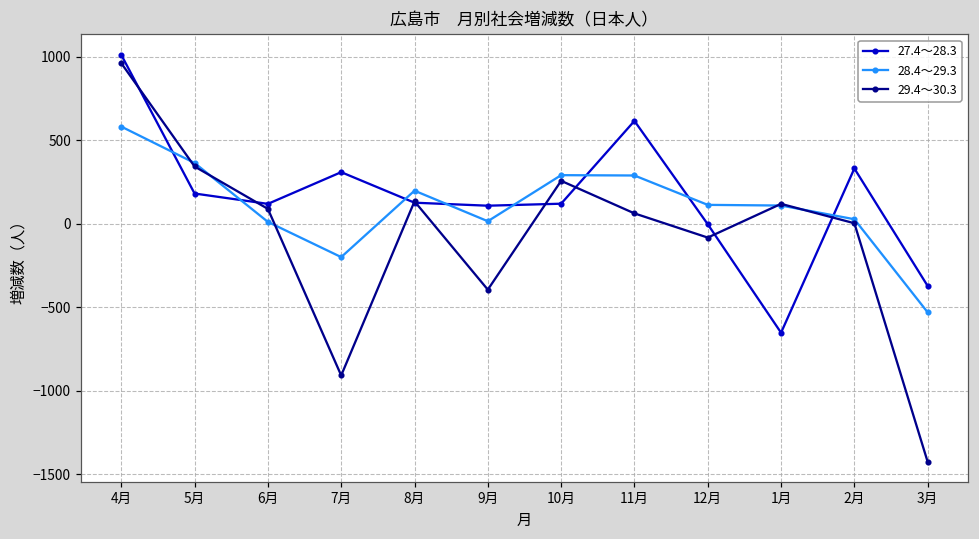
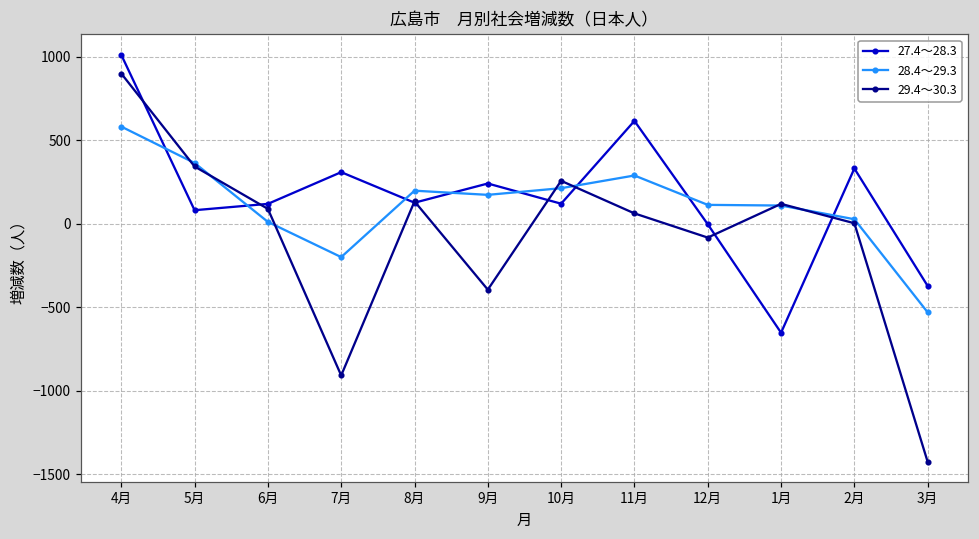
  {
    "27.4～28.3": {
      "4月": 1010,
-     "5月": 180,
+     "5月": 80,
      "6月": 120,
      "7月": 310,
-     "9月": 110,
+     "9月": 240,
      "10月": 120,
      "11月": 620,
      "12月": 0,
      "1月": -650,
      "2月": 330,
      "3月": -370
    },
    "28.4～29.3": {
      "4月": 580,
      "5月": 370,
      "6月": 10,
      "7月": -200,
      "8月": 200,
-     "9月": 20,
-     "10月": 290,
+     "9月": 170,
+     "10月": 210,
      "11月": 290,
      "12月": 110,
      "2月": 30,
      "3月": -530
    },
    "29.4～30.3": {
-     "4月": 960,
+     "4月": 900,
      "5月": 340,
      "6月": 90,
      "7月": -910,
      "9月": -390,
      "10月": 260,
      "11月": 60,
      "12月": -80,
      "2月": 0,
      "3月": -1430
    }
  }
